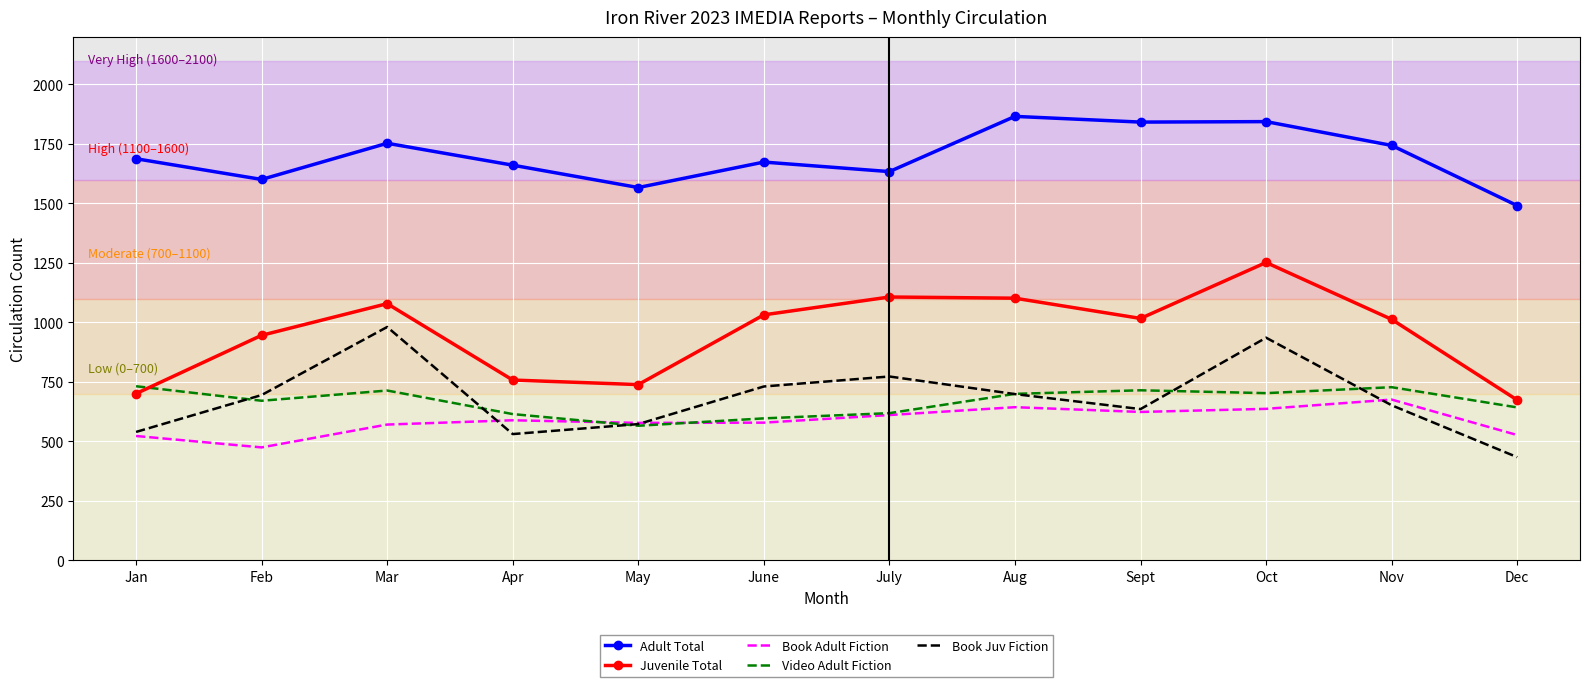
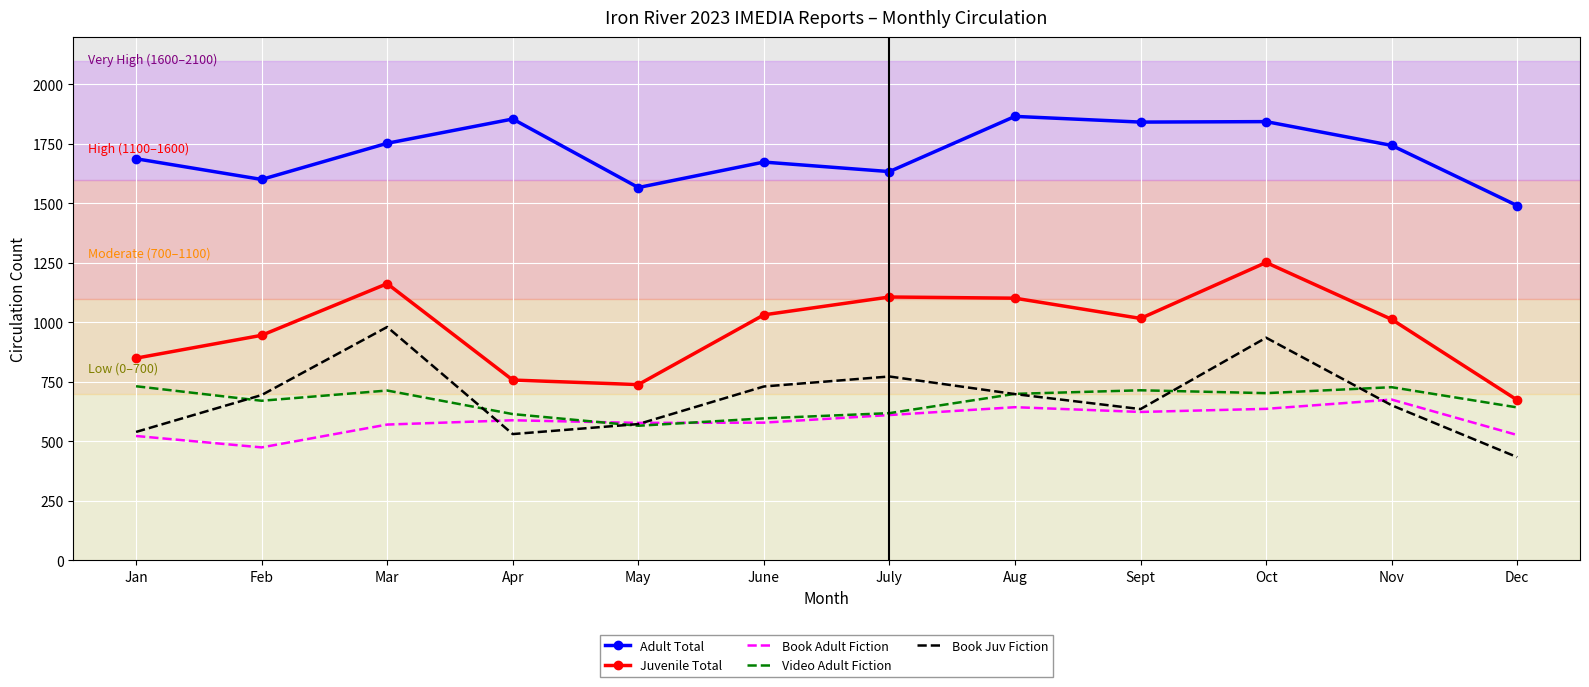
  {
    "Adult Total": {
      "Feb": 1600,
      "Mar": 1750,
-     "Apr": 1660,
+     "Apr": 1860,
      "May": 1570,
      "June": 1670,
      "July": 1630,
      "Aug": 1870,
      "Sept": 1840,
      "Oct": 1840,
      "Nov": 1740,
      "Dec": 1490
    },
    "Juvenile Total": {
-     "Jan": 700,
+     "Jan": 850,
      "Feb": 950,
-     "Mar": 1080,
+     "Mar": 1160,
      "Apr": 760,
      "May": 740,
      "June": 1030,
      "July": 1110,
      "Aug": 1100,
      "Sept": 1020,
      "Oct": 1250,
      "Nov": 1010,
      "Dec": 670
    },
    "Book Adult Fiction": {
      "Jan": 520,
      "Feb": 480,
      "Mar": 570,
      "Apr": 590,
      "June": 580,
      "Aug": 640,
      "Sept": 620,
      "Oct": 640,
      "Nov": 680,
      "Dec": 530
    },
    "Video Adult Fiction": {
      "Jan": 730,
      "Feb": 670,
      "Mar": 710,
      "Apr": 620,
      "June": 600,
      "Sept": 720,
      "Oct": 700,
      "Nov": 730,
      "Dec": 640
    },
    "Book Juv Fiction": {
      "Jan": 540,
      "Feb": 700,
      "Mar": 980,
      "Apr": 530,
      "June": 730,
      "July": 770,
      "Sept": 640,
      "Oct": 940,
      "Nov": 650,
      "Dec": 430
    }
  }
